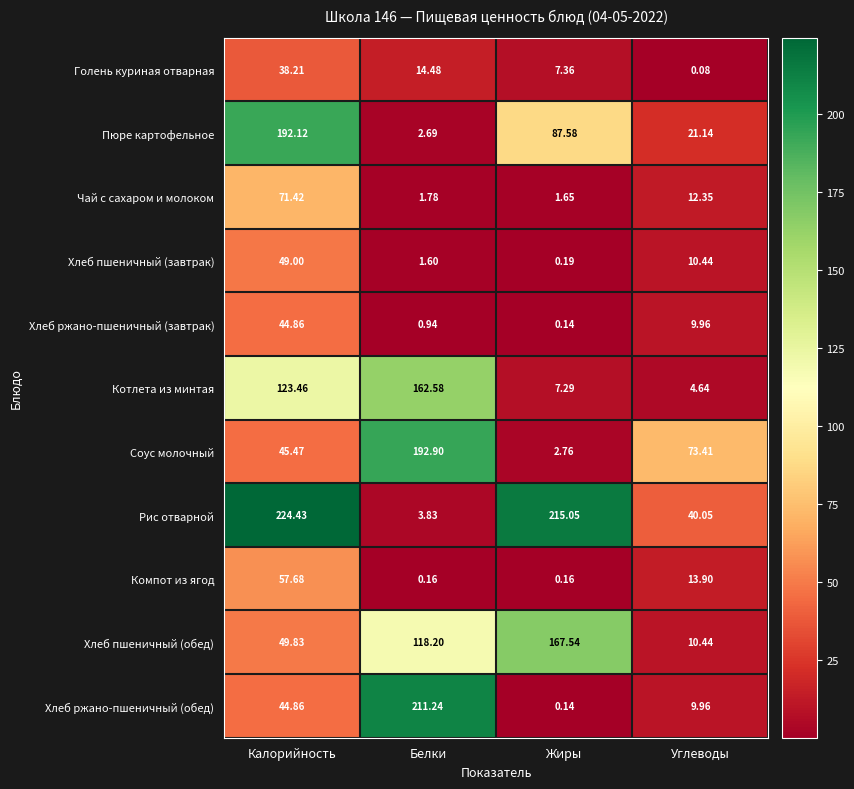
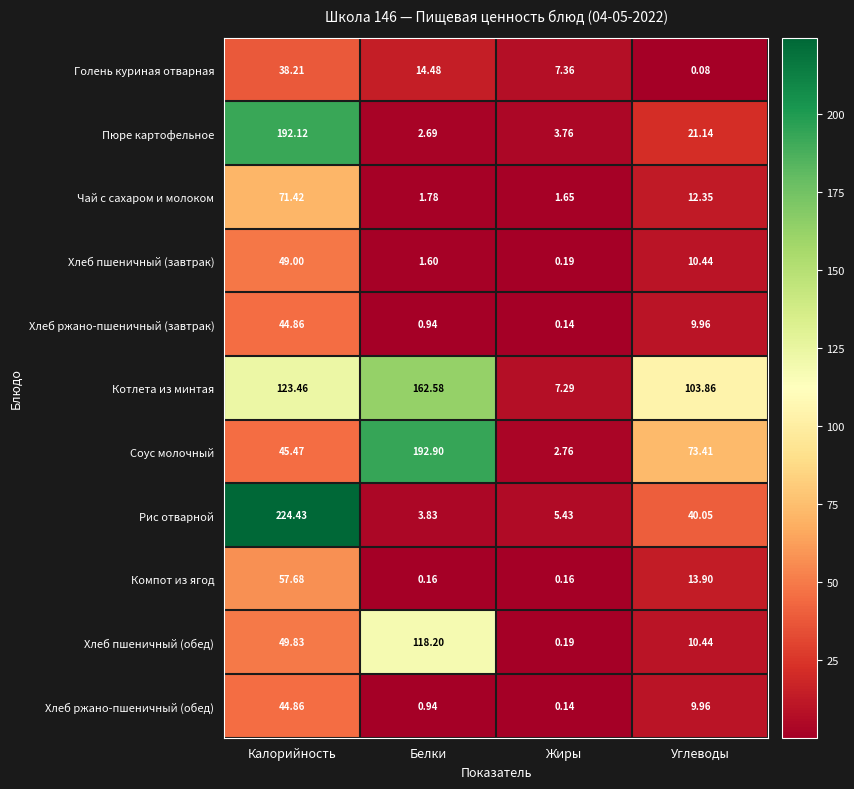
  {
    "Голень куриная отварная": {
      "Калорийность": 38.21,
      "Белки": 14.48,
      "Жиры": 7.36,
      "Углеводы": 0.08
    },
    "Пюре картофельное": {
      "Калорийность": 192.12,
      "Белки": 2.69,
-     "Жиры": 87.58,
+     "Жиры": 3.76,
      "Углеводы": 21.14
    },
    "Чай с сахаром и молоком": {
      "Калорийность": 71.42,
      "Белки": 1.78,
      "Жиры": 1.65,
      "Углеводы": 12.35
    },
    "Хлеб пшеничный (завтрак)": {
      "Калорийность": 49.00,
      "Белки": 1.60,
      "Жиры": 0.19,
      "Углеводы": 10.44
    },
    "Хлеб ржано-пшеничный (завтрак)": {
      "Калорийность": 44.86,
      "Белки": 0.94,
      "Жиры": 0.14,
      "Углеводы": 9.96
    },
    "Котлета из минтая": {
      "Калорийность": 123.46,
      "Белки": 162.58,
      "Жиры": 7.29,
-     "Углеводы": 4.64
+     "Углеводы": 103.86
    },
    "Соус молочный": {
      "Калорийность": 45.47,
      "Белки": 192.90,
      "Жиры": 2.76,
      "Углеводы": 73.41
    },
    "Рис отварной": {
      "Калорийность": 224.43,
      "Белки": 3.83,
-     "Жиры": 215.05,
+     "Жиры": 5.43,
      "Углеводы": 40.05
    },
    "Компот из ягод": {
      "Калорийность": 57.68,
      "Белки": 0.16,
      "Жиры": 0.16,
      "Углеводы": 13.90
    },
    "Хлеб пшеничный (обед)": {
      "Калорийность": 49.83,
      "Белки": 118.20,
-     "Жиры": 167.54,
+     "Жиры": 0.19,
      "Углеводы": 10.44
    },
    "Хлеб ржано-пшеничный (обед)": {
      "Калорийность": 44.86,
-     "Белки": 211.24,
+     "Белки": 0.94,
      "Жиры": 0.14,
      "Углеводы": 9.96
    }
  }
